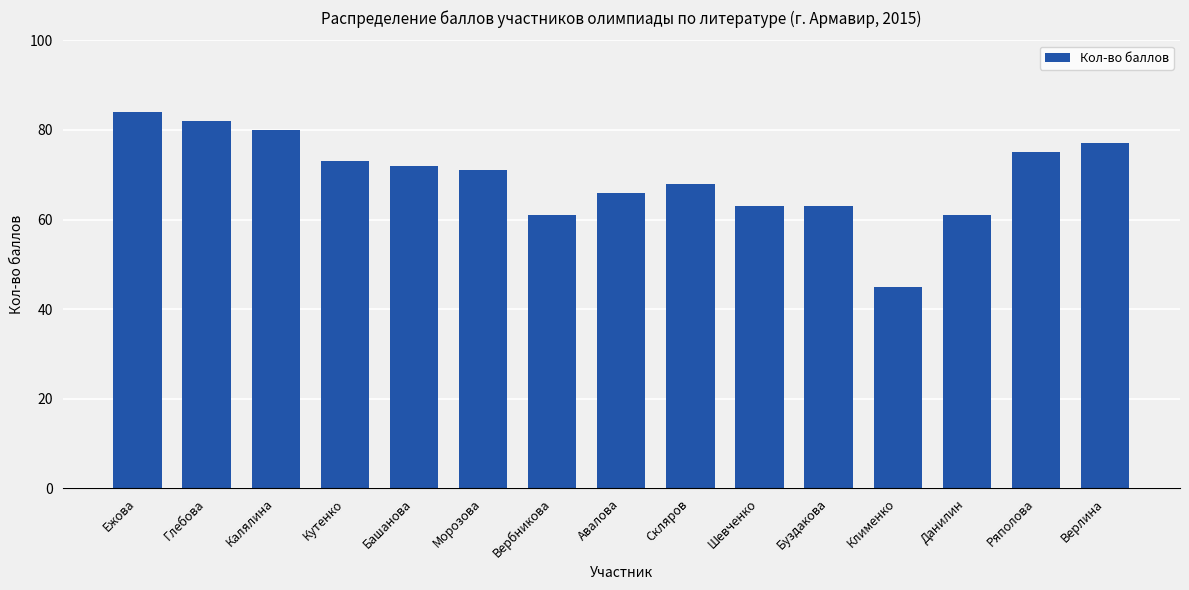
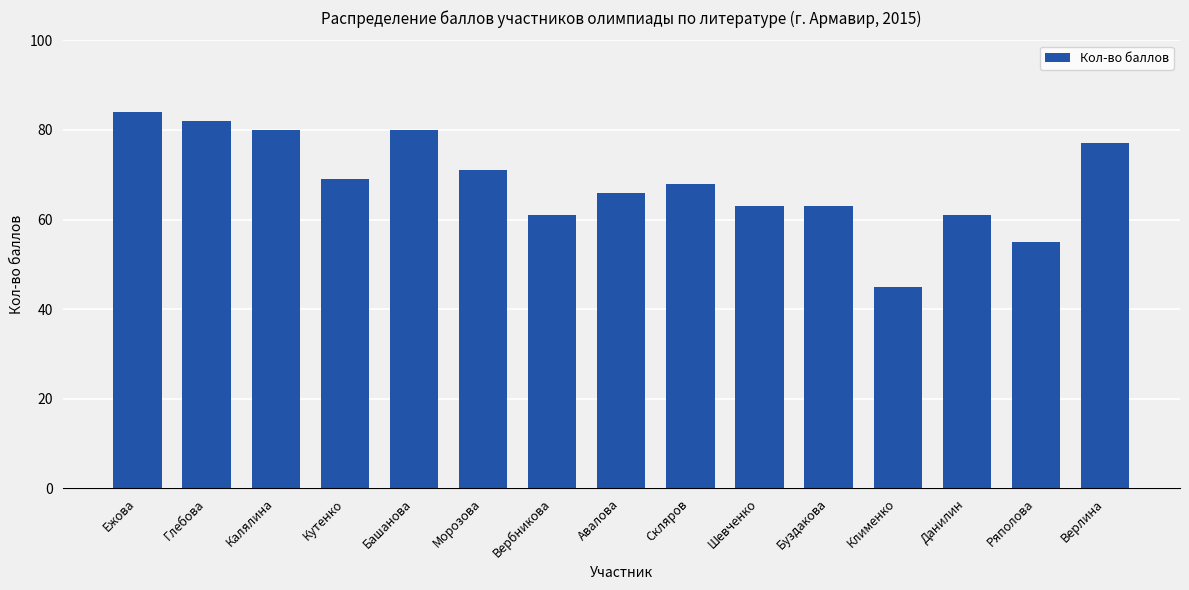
  {
    "Ежова": 84,
    "Глебова": 82,
    "Калялина": 80,
-   "Кутенко": 73,
-   "Башанова": 72,
+   "Кутенко": 69,
+   "Башанова": 80,
    "Морозова": 71,
    "Вербникова": 61,
    "Авалова": 66,
    "Скляров": 68,
    "Шевченко": 63,
    "Буздакова": 63,
    "Клименко": 45,
    "Данилин": 61,
-   "Ряполова": 75,
+   "Ряполова": 55,
    "Верлина": 77
  }
